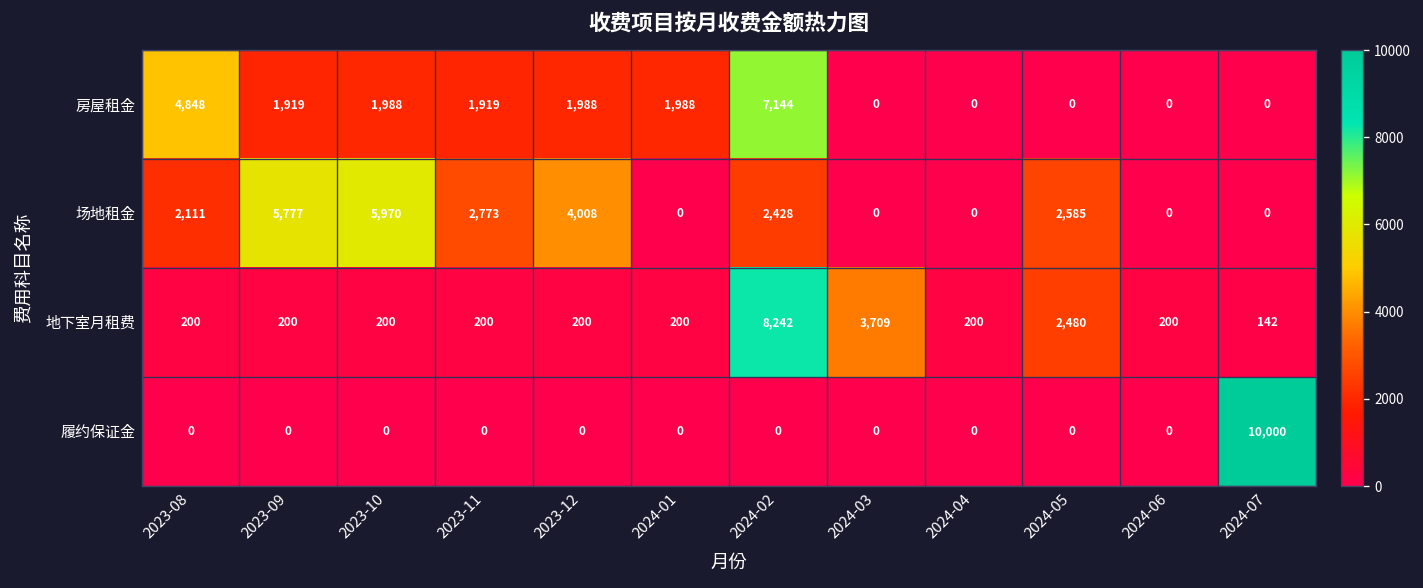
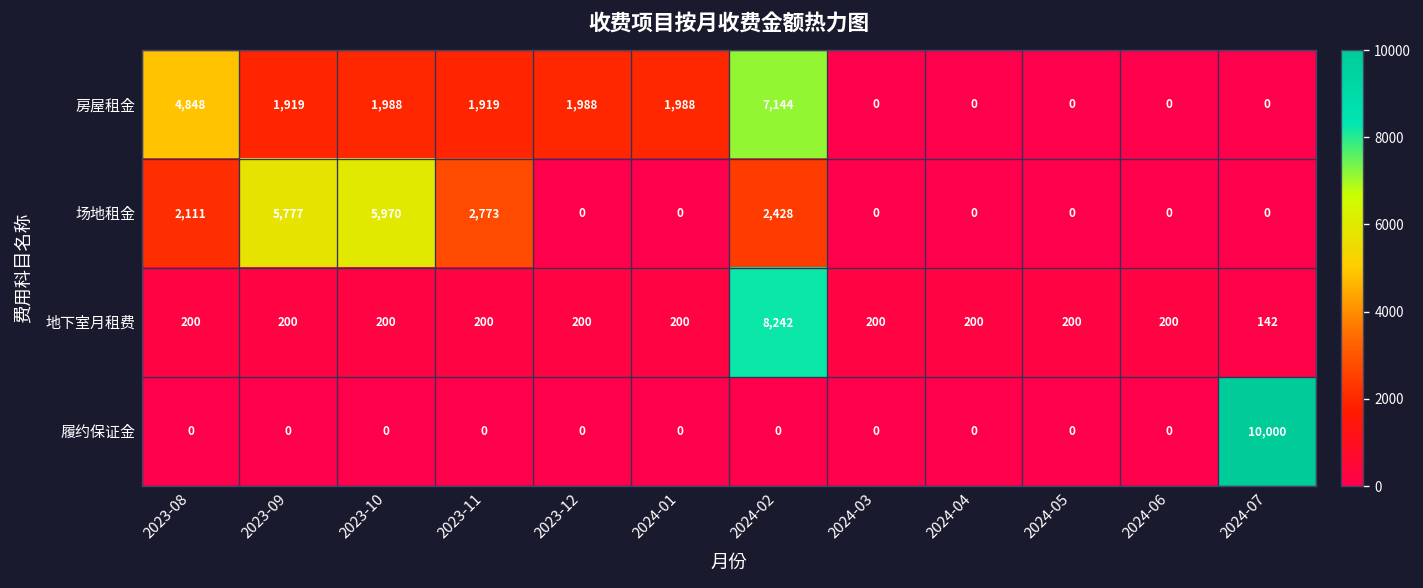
  {
    "房屋租金": {
      "2023-08": "4,848",
      "2023-09": "1,919",
      "2023-10": "1,988",
      "2023-11": "1,919",
      "2023-12": "1,988",
      "2024-01": "1,988",
      "2024-02": "7,144",
      "2024-03": "0",
      "2024-04": "0",
      "2024-05": "0",
      "2024-06": "0",
      "2024-07": "0"
    },
    "场地租金": {
      "2023-08": "2,111",
      "2023-09": "5,777",
      "2023-10": "5,970",
      "2023-11": "2,773",
-     "2023-12": "4,008",
+     "2023-12": "0",
      "2024-01": "0",
      "2024-02": "2,428",
      "2024-03": "0",
      "2024-04": "0",
-     "2024-05": "2,585",
+     "2024-05": "0",
      "2024-06": "0",
      "2024-07": "0"
    },
    "地下室月租费": {
      "2023-08": "200",
      "2023-09": "200",
      "2023-10": "200",
      "2023-11": "200",
      "2023-12": "200",
      "2024-01": "200",
      "2024-02": "8,242",
-     "2024-03": "3,709",
+     "2024-03": "200",
      "2024-04": "200",
-     "2024-05": "2,480",
+     "2024-05": "200",
      "2024-06": "200",
      "2024-07": "142"
    },
    "履约保证金": {
      "2023-08": "0",
      "2023-09": "0",
      "2023-10": "0",
      "2023-11": "0",
      "2023-12": "0",
      "2024-01": "0",
      "2024-02": "0",
      "2024-03": "0",
      "2024-04": "0",
      "2024-05": "0",
      "2024-06": "0",
      "2024-07": "10,000"
    }
  }
